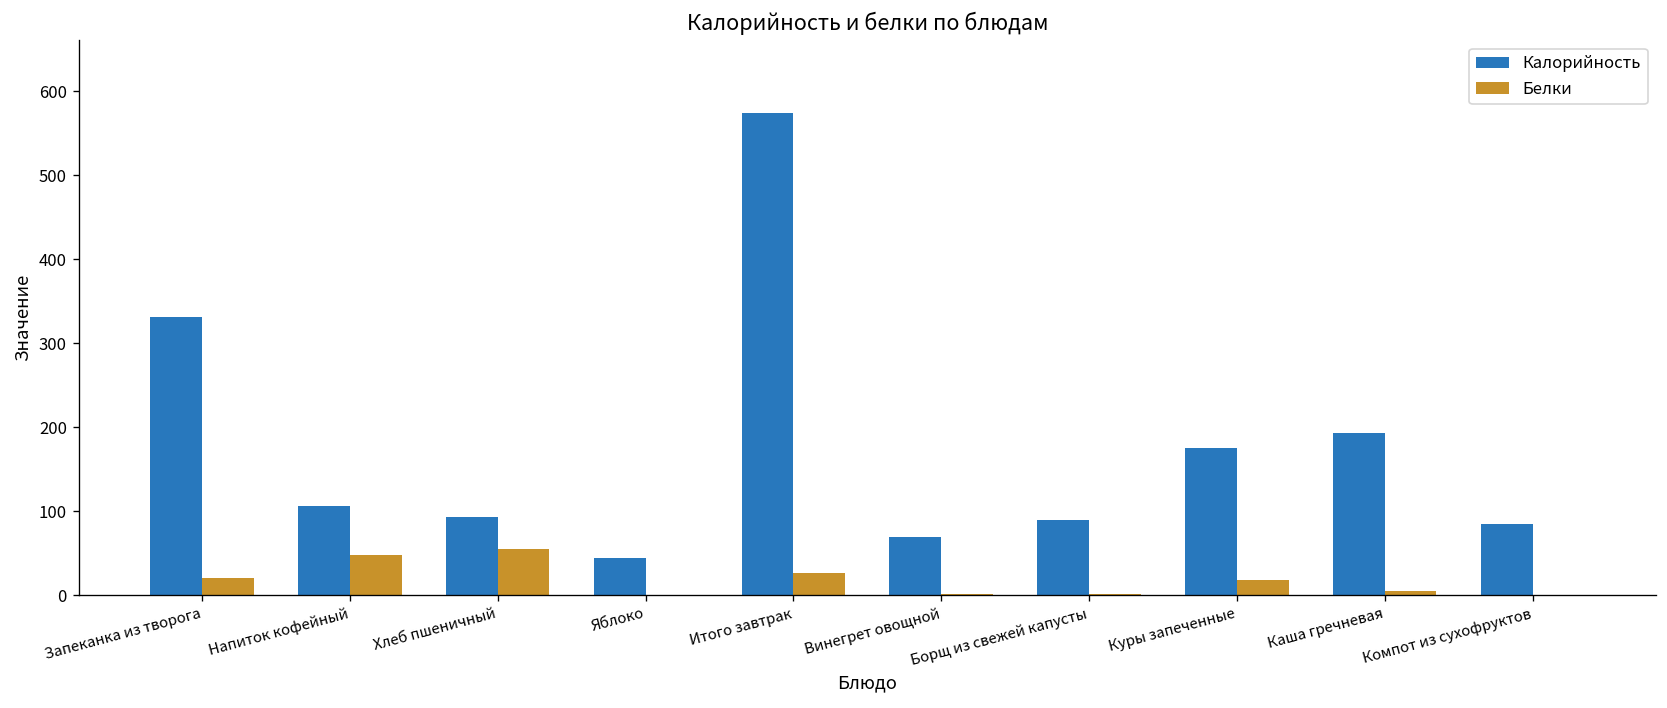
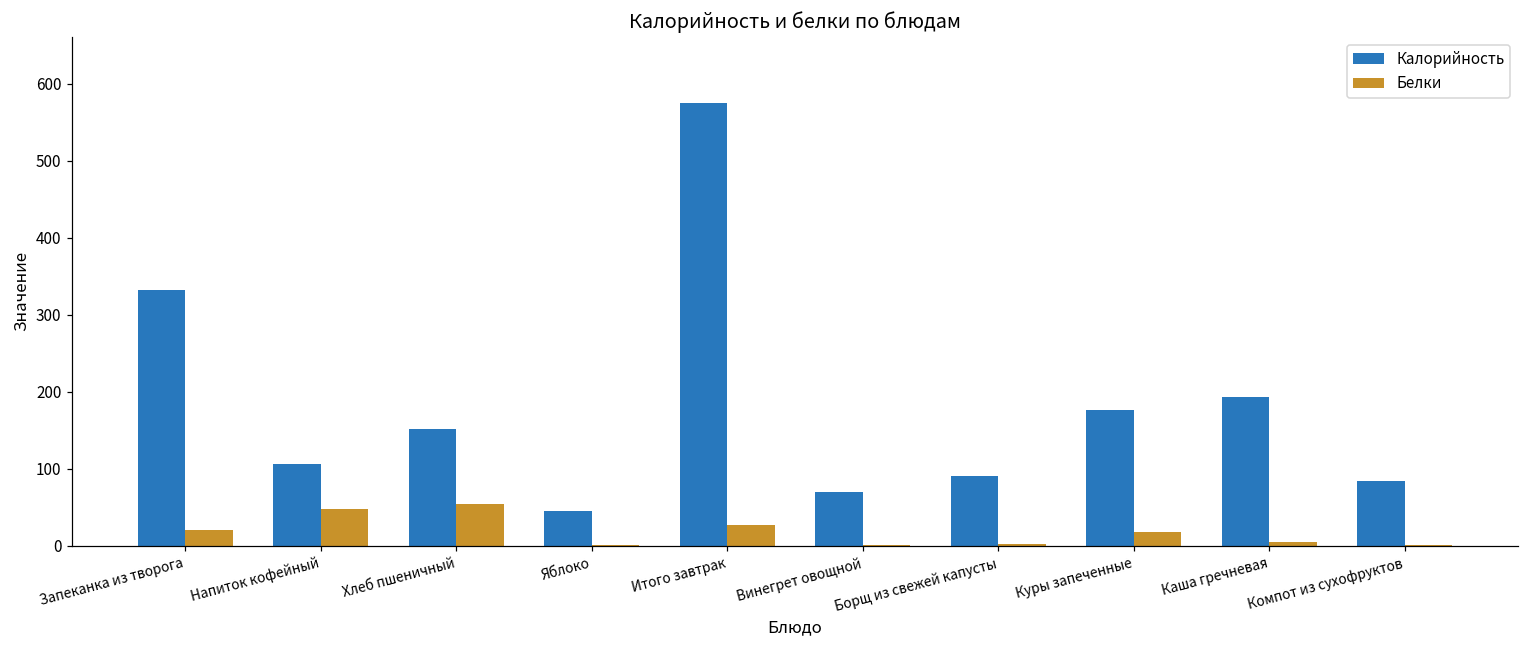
  {
    "Калорийность": {
      "Запеканка из творога": 330,
      "Напиток кофейный": 110,
-     "Хлеб пшеничный": 90,
+     "Хлеб пшеничный": 150,
      "Яблоко": 40,
      "Итого завтрак": 570,
      "Винегрет овощной": 70,
      "Борщ из свежей капусты": 90,
      "Куры запеченные": 180,
      "Каша гречневая": 190,
      "Компот из сухофруктов": 80
    },
    "Белки": {
      "Запеканка из творога": 20,
      "Напиток кофейный": 50,
      "Хлеб пшеничный": 50,
      "Итого завтрак": 30,
      "Куры запеченные": 20,
      "Каша гречневая": 0
    }
  }
